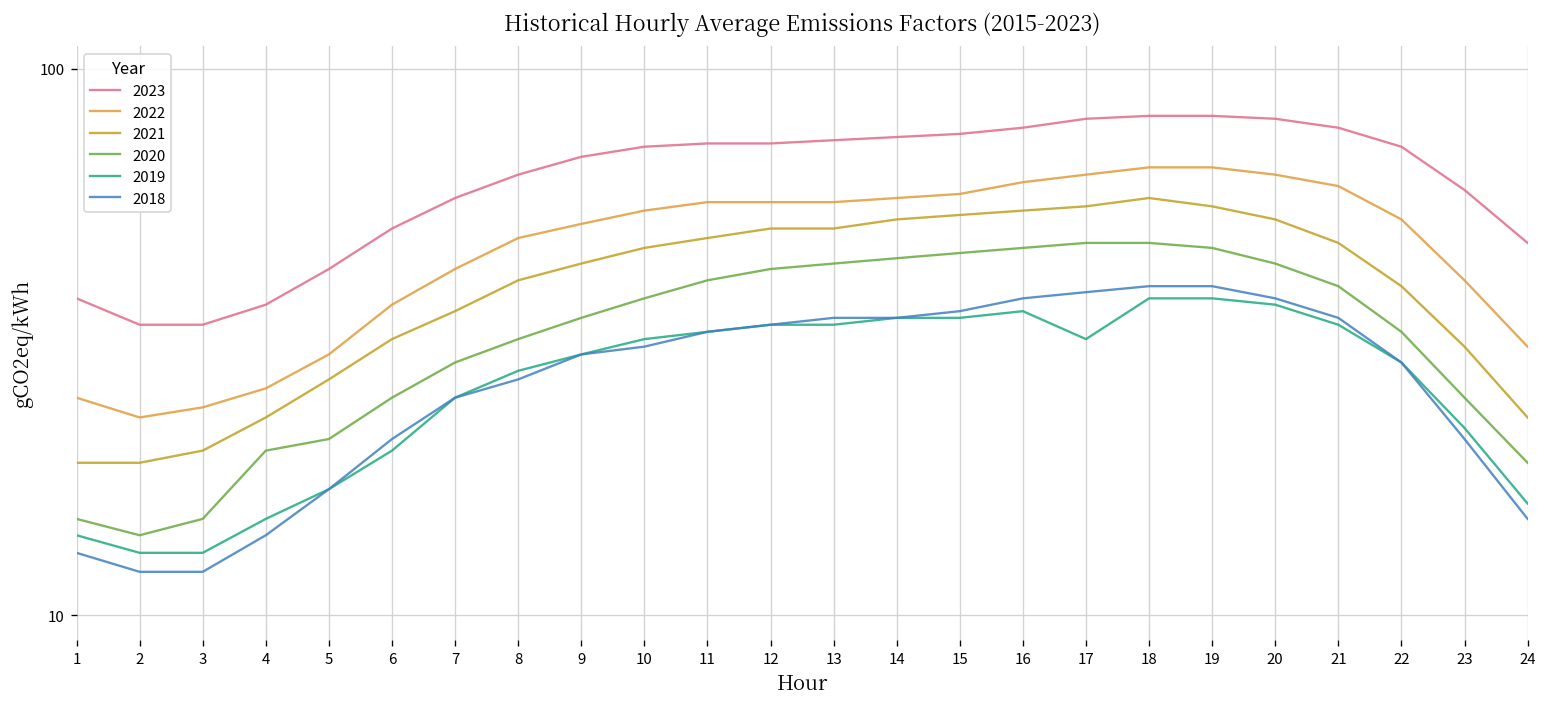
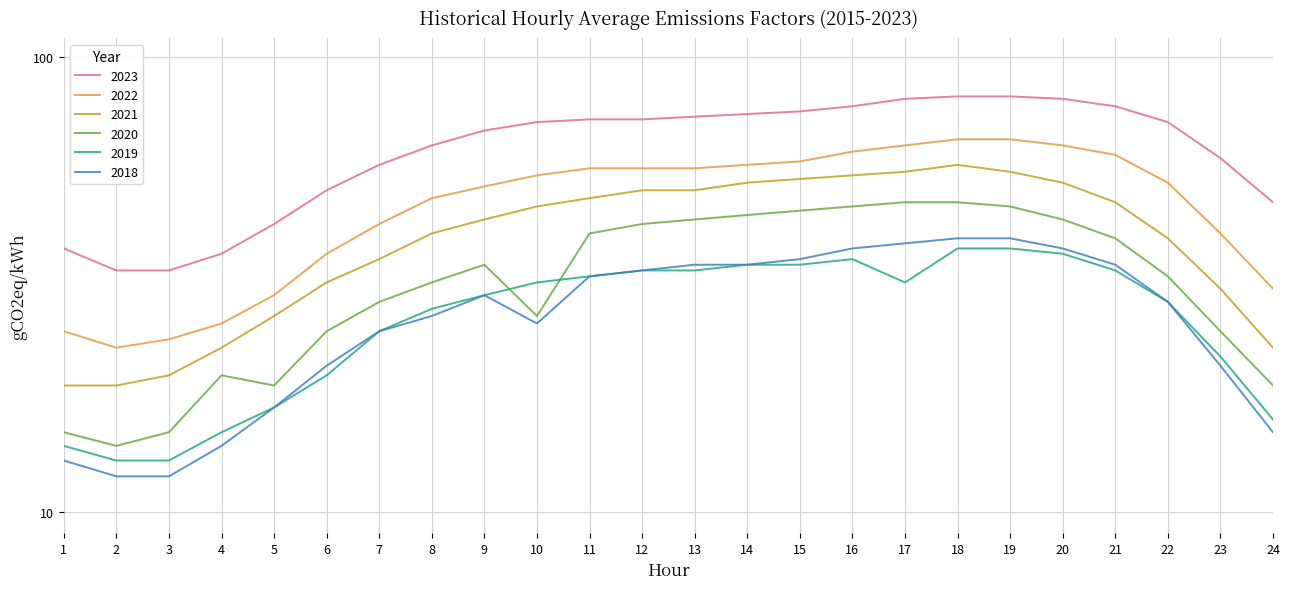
  {
    "2023": {
      "1": 38,
      "2": 34,
      "3": 34,
      "4": 37,
      "5": 43,
      "6": 51,
      "7": 58,
      "8": 64,
      "9": 69,
      "10": 72,
      "11": 73,
      "12": 73,
      "13": 74,
      "14": 75,
      "15": 76,
      "16": 78,
      "17": 81,
      "18": 82,
      "19": 82,
      "20": 81,
      "21": 78,
      "22": 72,
      "23": 60,
      "24": 48
    },
    "2020": {
      "1": 15,
      "2": 14,
      "3": 15,
      "4": 20,
-     "5": 21,
+     "5": 19,
      "6": 25,
      "7": 29,
      "8": 32,
      "9": 35,
-     "10": 38,
+     "10": 27,
      "11": 41,
      "12": 43,
      "13": 44,
      "14": 45,
      "15": 46,
      "16": 47,
      "17": 48,
      "18": 48,
      "19": 47,
      "20": 44,
      "21": 40,
      "22": 33,
      "23": 25,
      "24": 19
    },
    "2019": {
      "1": 14,
      "2": 13,
      "3": 13,
      "4": 15,
      "6": 20,
      "8": 28,
      "10": 32,
      "13": 34,
      "15": 35,
      "16": 36,
      "17": 32,
      "18": 38,
      "19": 38,
      "20": 37,
      "21": 34,
      "23": 22,
      "24": 16
    },
    "2018": {
      "1": 13,
      "2": 12,
      "3": 12,
      "4": 14,
      "6": 21,
      "8": 27,
-     "10": 31,
+     "10": 26,
      "13": 35,
      "15": 36,
      "16": 38,
      "17": 39,
      "18": 40,
      "19": 40,
      "20": 38,
      "21": 35,
      "23": 21,
      "24": 15
    }
  }
